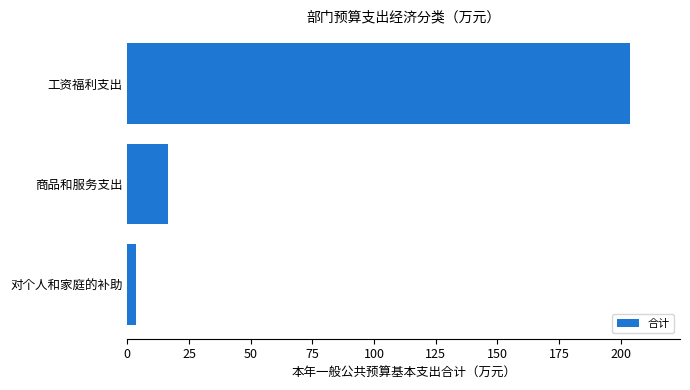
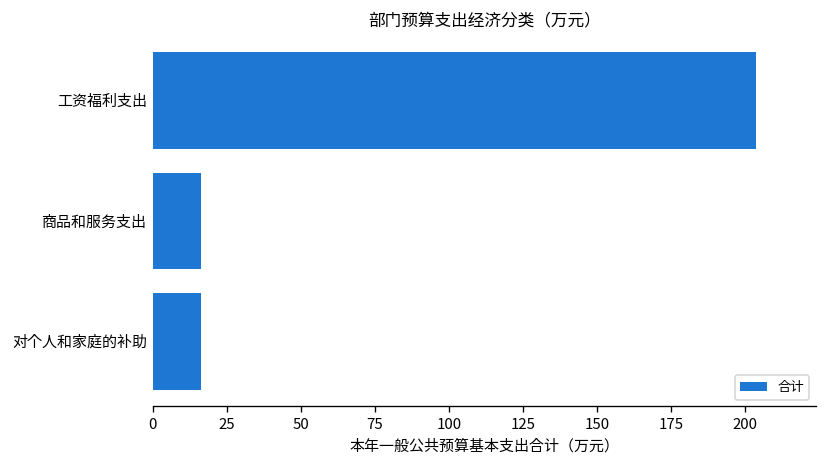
  {
    "工资福利支出": 204,
    "商品和服务支出": 16,
-   "对个人和家庭的补助": 4
+   "对个人和家庭的补助": 16
  }
